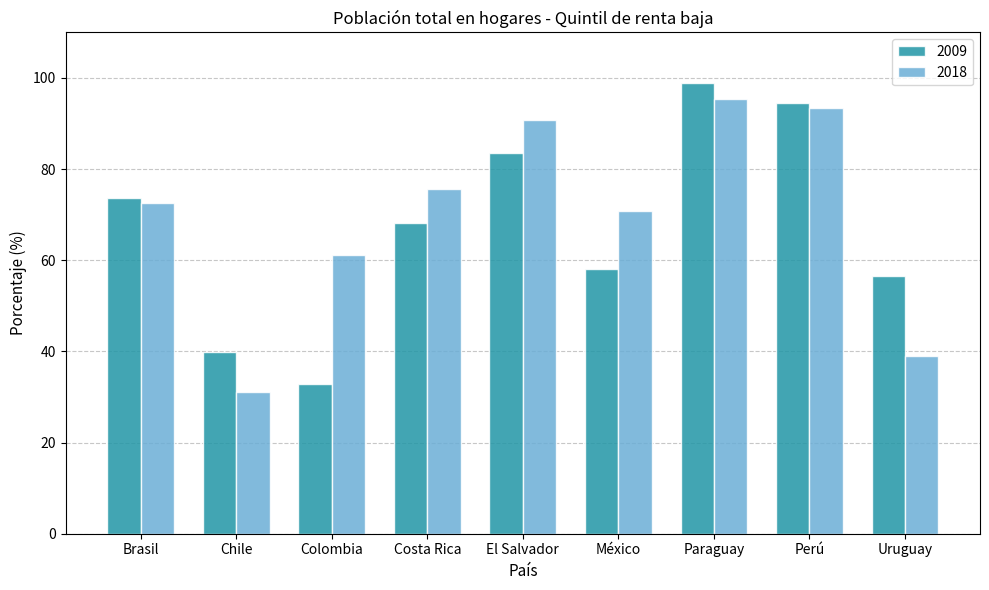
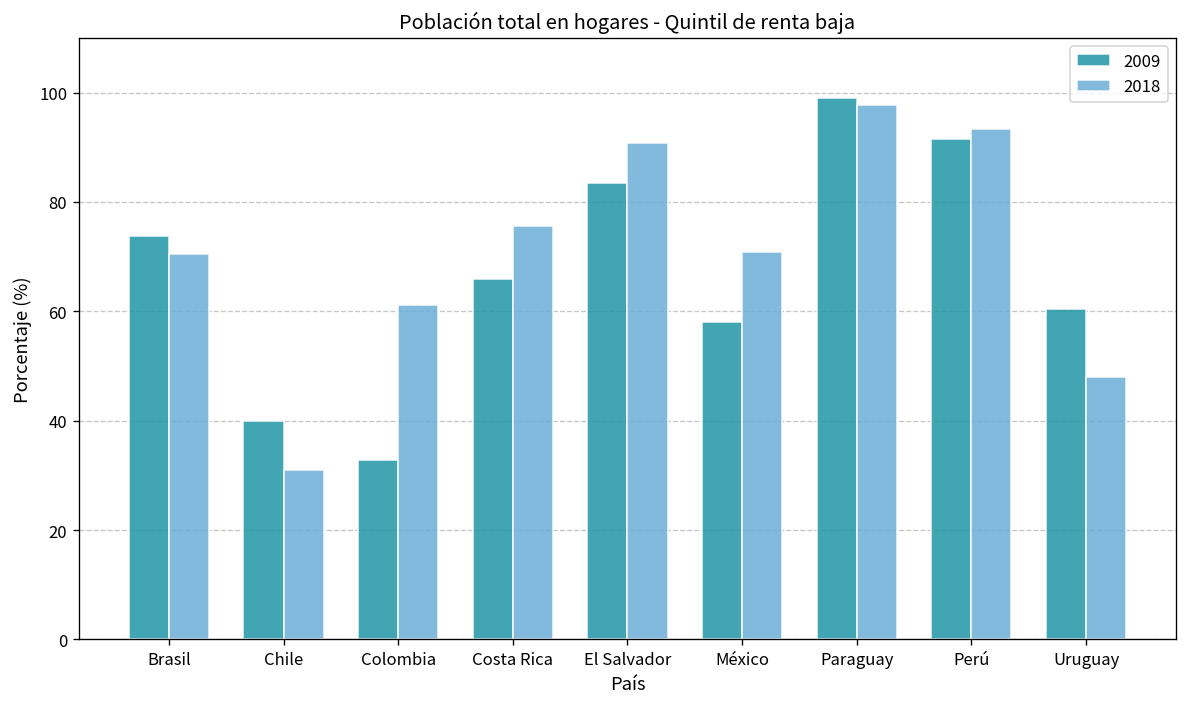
  {
    "2009": {
      "Brasil": 74,
      "Chile": 40,
      "Colombia": 33,
-     "Costa Rica": 68,
+     "Costa Rica": 66,
      "El Salvador": 84,
      "México": 58,
      "Paraguay": 99,
-     "Perú": 95,
-     "Uruguay": 57
+     "Perú": 92,
+     "Uruguay": 61
    },
    "2018": {
-     "Brasil": 73,
+     "Brasil": 71,
      "Chile": 31,
      "Colombia": 61,
      "Costa Rica": 76,
      "El Salvador": 91,
      "México": 71,
-     "Paraguay": 95,
+     "Paraguay": 98,
      "Perú": 93,
-     "Uruguay": 39
+     "Uruguay": 48
    }
  }
